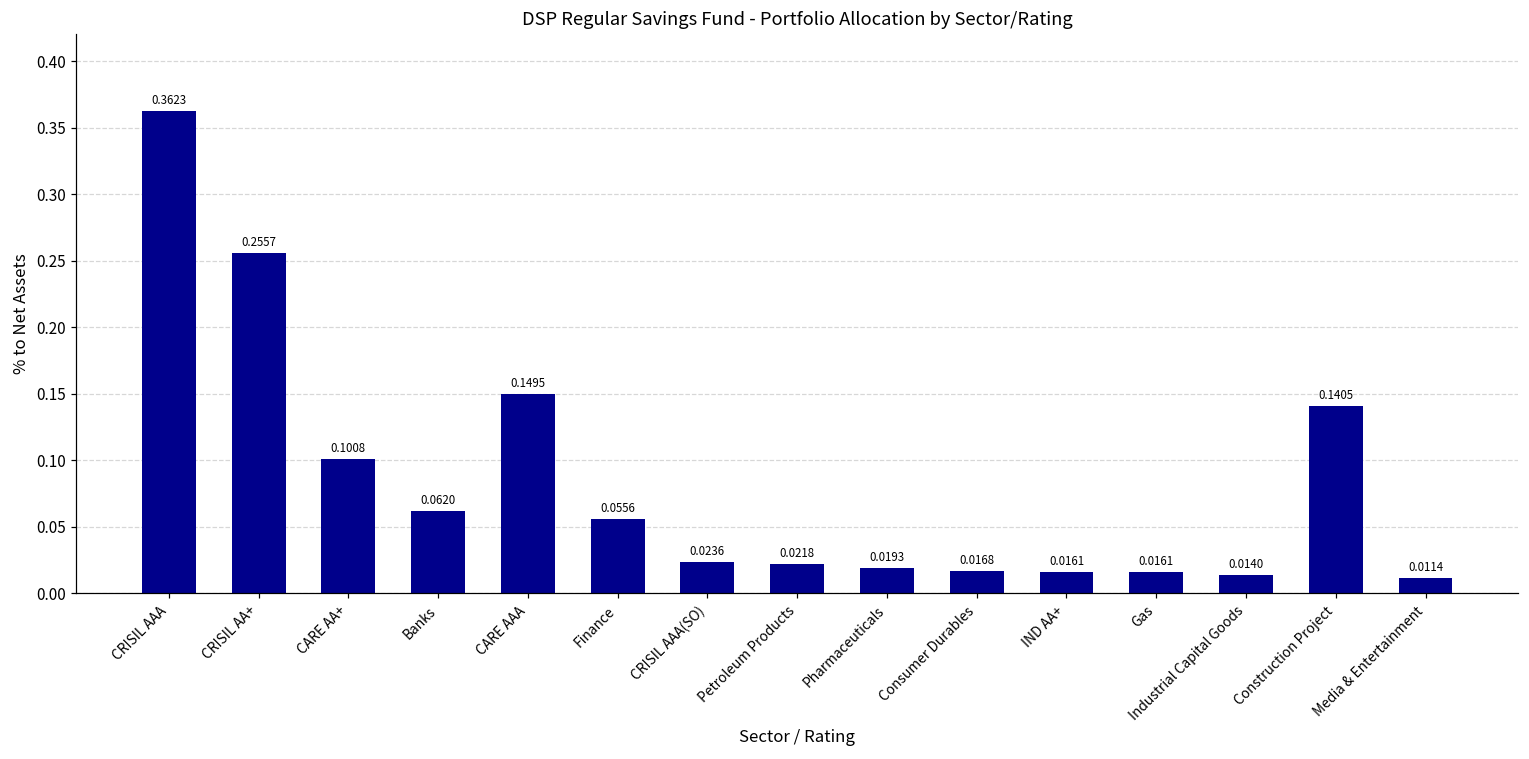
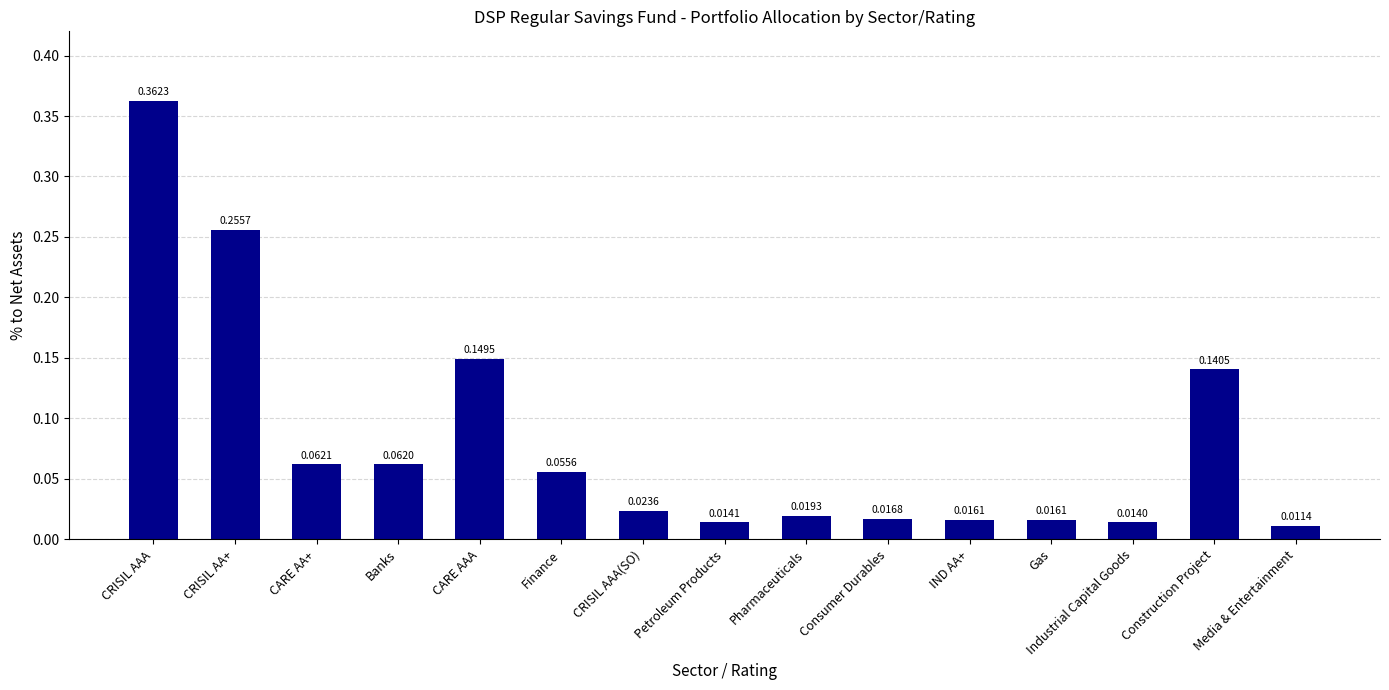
  {
    "CRISIL AAA": 0.3623,
    "CRISIL AA+": 0.2557,
-   "CARE AA+": 0.1008,
+   "CARE AA+": 0.0621,
    "Banks": 0.0620,
    "CARE AAA": 0.1495,
    "Finance": 0.0556,
    "CRISIL AAA(SO)": 0.0236,
-   "Petroleum Products": 0.0218,
+   "Petroleum Products": 0.0141,
    "Pharmaceuticals": 0.0193,
    "Consumer Durables": 0.0168,
    "IND AA+": 0.0161,
    "Gas": 0.0161,
    "Industrial Capital Goods": 0.0140,
    "Construction Project": 0.1405,
    "Media & Entertainment": 0.0114
  }
